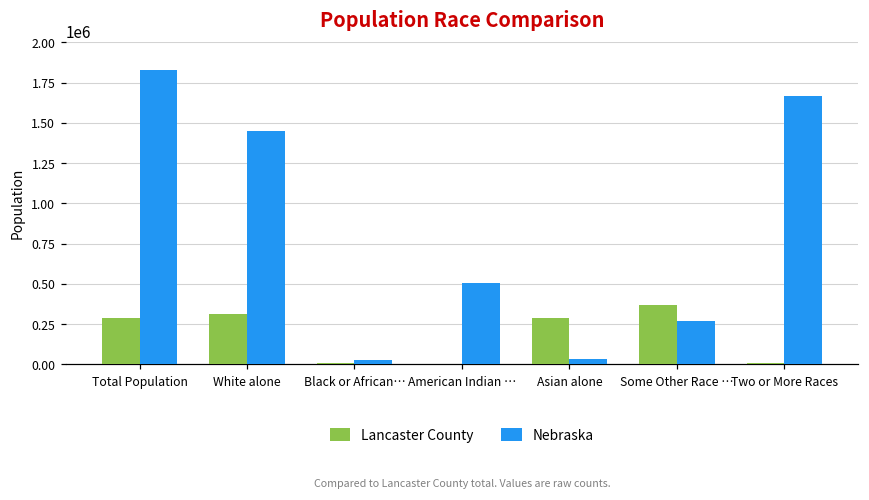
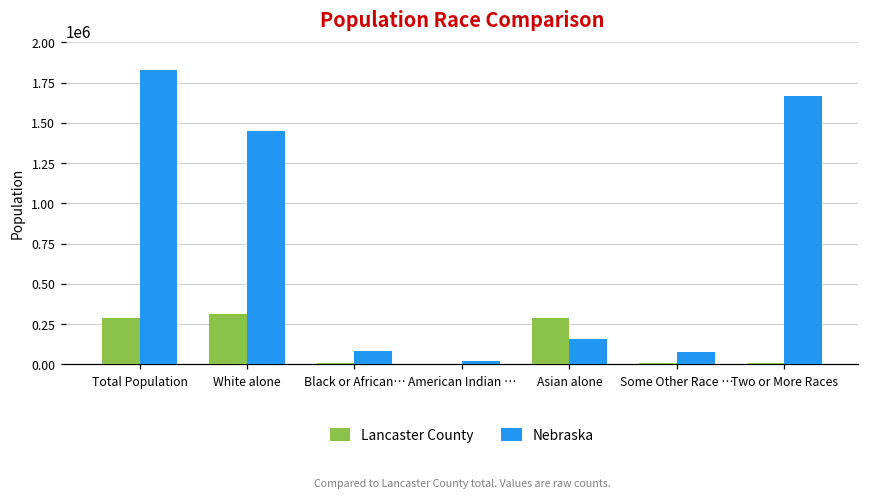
  {
    "Lancaster County": {
      "Total Population": 290000,
      "White alone": 310000,
      "Asian alone": 290000,
-     "Some Other Race …": 370000
+     "Some Other Race …": 10000
    },
    "Nebraska": {
      "Total Population": 1830000,
      "White alone": 1450000,
-     "Black or African…": 30000,
-     "American Indian …": 510000,
-     "Asian alone": 30000,
-     "Some Other Race …": 270000,
+     "Black or African…": 80000,
+     "American Indian …": 20000,
+     "Asian alone": 160000,
+     "Some Other Race …": 80000,
      "Two or More Races": 1670000
    }
  }
